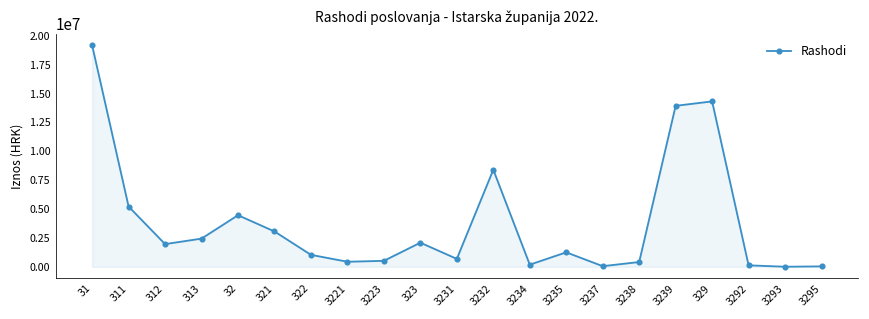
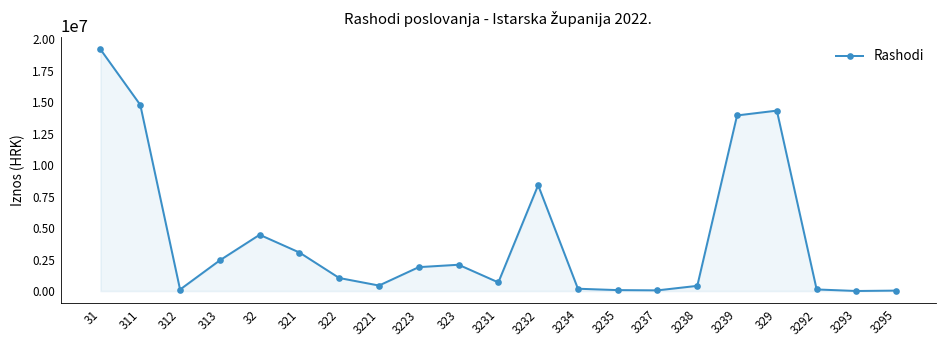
  {
    "31": 19200000,
-   "311": 5200000,
-   "312": 2000000,
+   "311": 14800000,
+   "312": 100000,
    "313": 2400000,
    "32": 4500000,
    "321": 3100000,
    "322": 1000000,
    "3221": 400000,
-   "3223": 500000,
+   "3223": 1900000,
    "323": 2100000,
    "3231": 700000,
    "3232": 8400000,
    "3234": 200000,
-   "3235": 1300000,
+   "3235": 100000,
    "3237": 100000,
    "3238": 400000,
    "3239": 13900000,
    "329": 14300000,
    "3292": 100000,
    "3293": 0,
    "3295": 0
  }
